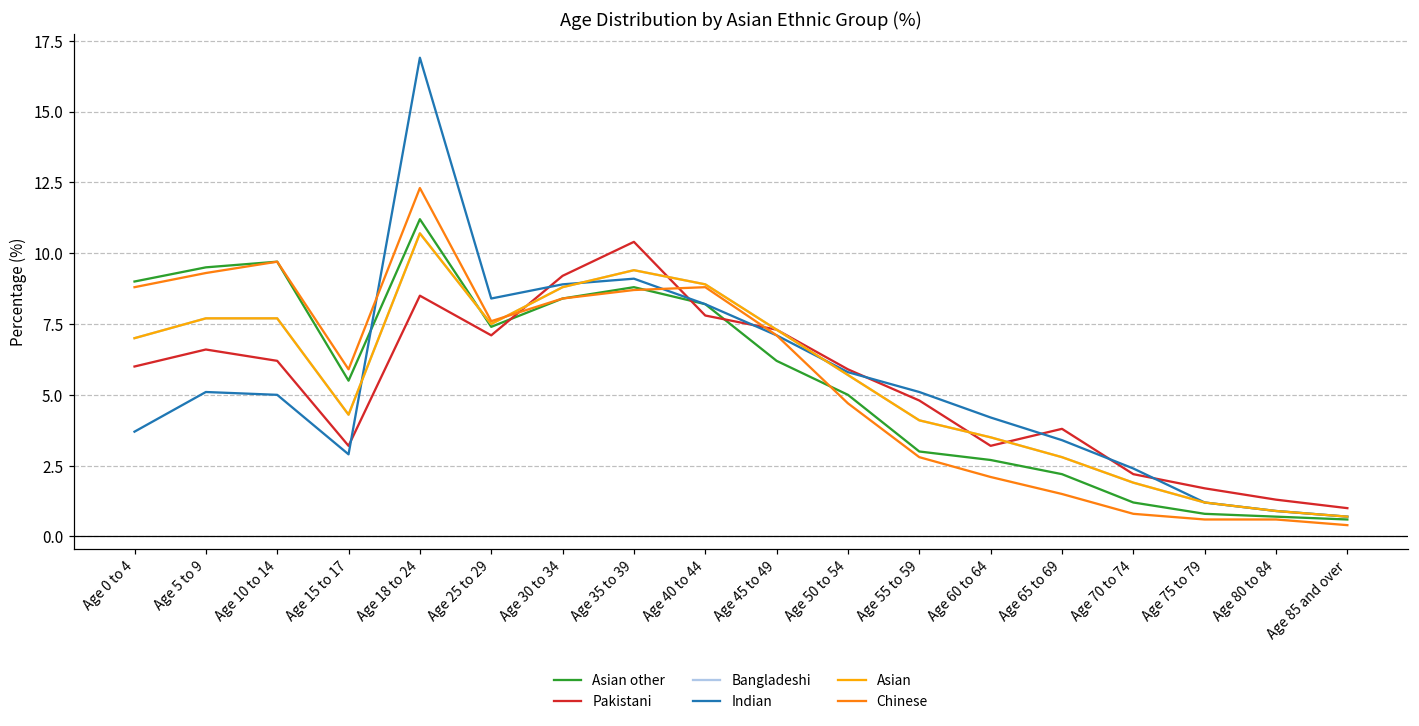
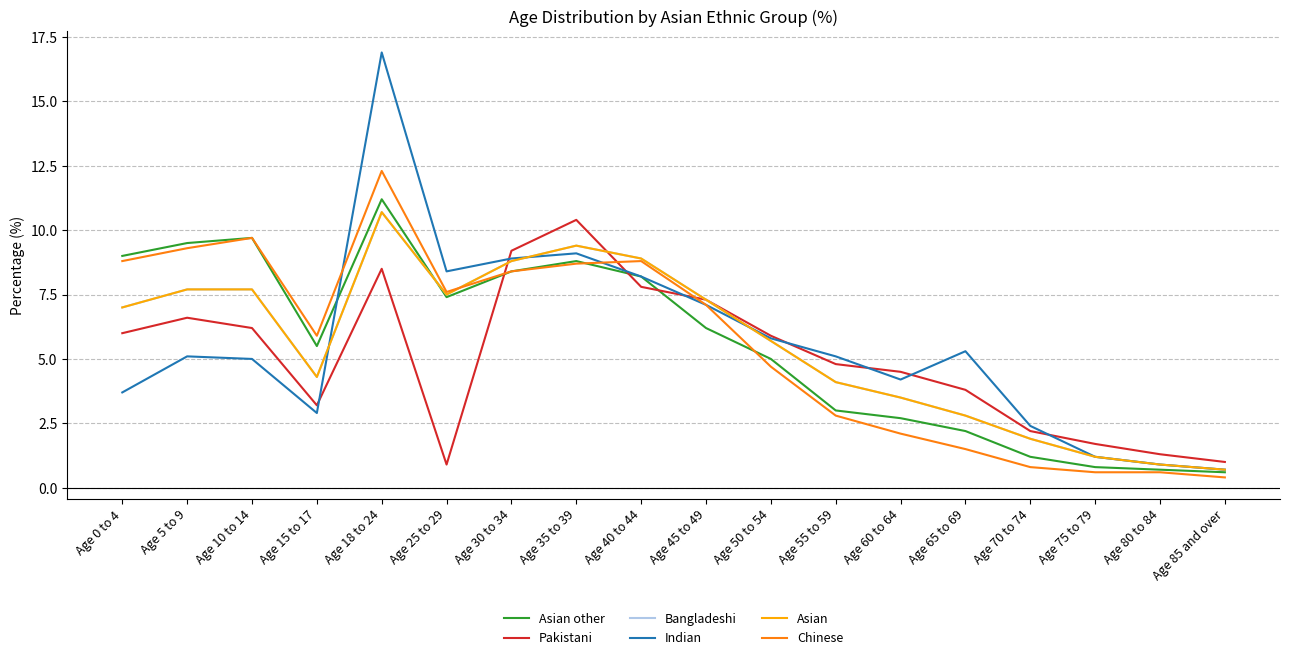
  {
    "Asian other": {
      "Age 0 to 4": 9.0,
      "Age 5 to 9": 9.5,
      "Age 15 to 17": 5.5,
      "Age 18 to 24": 11.2,
      "Age 25 to 29": 7.4,
      "Age 35 to 39": 8.8,
      "Age 45 to 49": 6.2,
      "Age 50 to 54": 5.0,
      "Age 55 to 59": 3.0,
      "Age 60 to 64": 2.7,
      "Age 65 to 69": 2.2,
      "Age 70 to 74": 1.2,
      "Age 75 to 79": 0.8,
      "Age 80 to 84": 0.7,
      "Age 85 and over": 0.6
    },
    "Pakistani": {
      "Age 0 to 4": 6.0,
      "Age 5 to 9": 6.6,
      "Age 10 to 14": 6.2,
      "Age 15 to 17": 3.2,
      "Age 18 to 24": 8.5,
-     "Age 25 to 29": 7.1,
+     "Age 25 to 29": 0.9,
      "Age 30 to 34": 9.2,
      "Age 35 to 39": 10.4,
      "Age 40 to 44": 7.8,
      "Age 50 to 54": 5.9,
      "Age 55 to 59": 4.8,
-     "Age 60 to 64": 3.2,
+     "Age 60 to 64": 4.5,
      "Age 65 to 69": 3.8,
      "Age 70 to 74": 2.2,
      "Age 75 to 79": 1.7,
      "Age 80 to 84": 1.3,
      "Age 85 and over": 1.0
    },
    "Indian": {
      "Age 0 to 4": 3.7,
      "Age 5 to 9": 5.1,
      "Age 10 to 14": 5.0,
      "Age 15 to 17": 2.9,
      "Age 18 to 24": 16.9,
      "Age 25 to 29": 8.4,
      "Age 30 to 34": 8.9,
      "Age 35 to 39": 9.1,
      "Age 50 to 54": 5.8,
      "Age 55 to 59": 5.1,
      "Age 60 to 64": 4.2,
-     "Age 65 to 69": 3.4,
+     "Age 65 to 69": 5.3,
      "Age 70 to 74": 2.4
    }
  }
